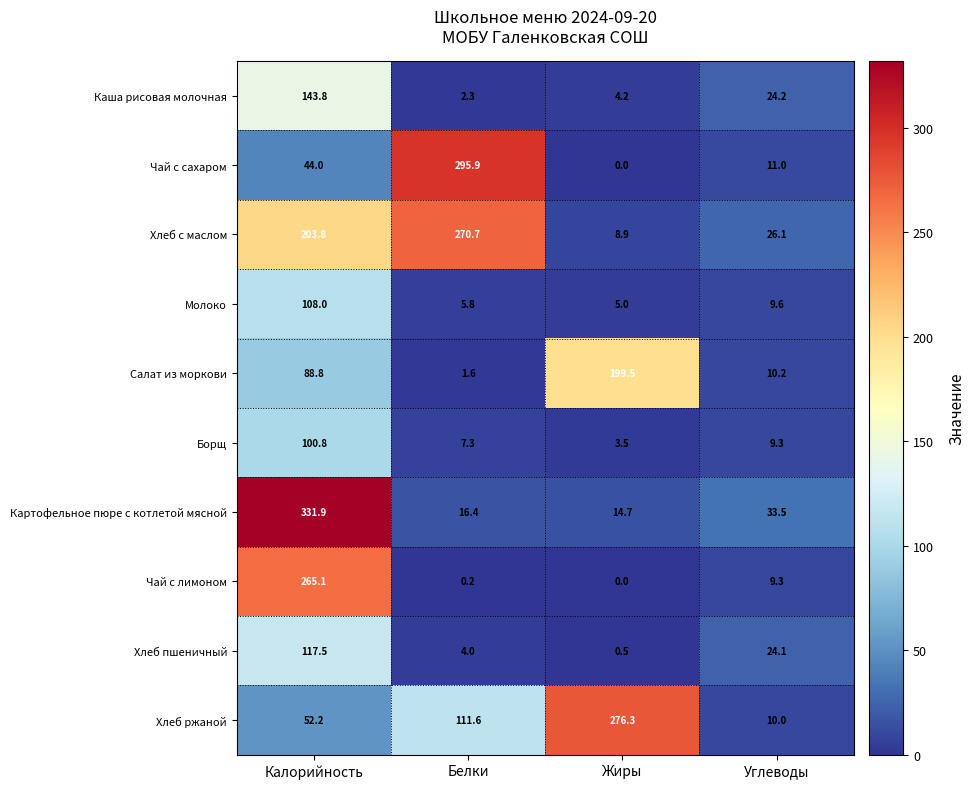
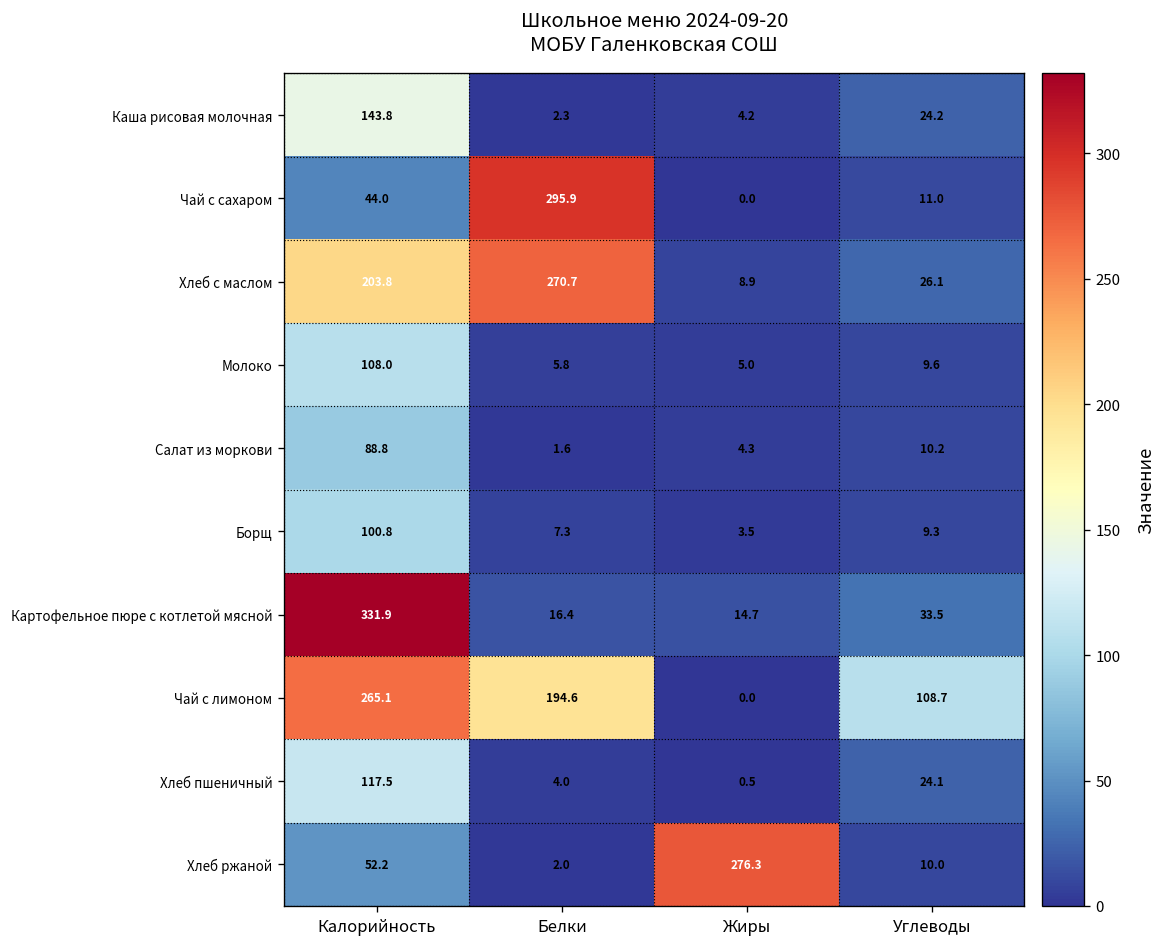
  {
    "Каша рисовая молочная": {
      "Калорийность": 143.8,
      "Белки": 2.3,
      "Жиры": 4.2,
      "Углеводы": 24.2
    },
    "Чай с сахаром": {
      "Калорийность": 44.0,
      "Белки": 295.9,
      "Жиры": 0.0,
      "Углеводы": 11.0
    },
    "Хлеб с маслом": {
      "Калорийность": 203.8,
      "Белки": 270.7,
      "Жиры": 8.9,
      "Углеводы": 26.1
    },
    "Молоко": {
      "Калорийность": 108.0,
      "Белки": 5.8,
      "Жиры": 5.0,
      "Углеводы": 9.6
    },
    "Салат из моркови": {
      "Калорийность": 88.8,
      "Белки": 1.6,
-     "Жиры": 199.5,
+     "Жиры": 4.3,
      "Углеводы": 10.2
    },
    "Борщ": {
      "Калорийность": 100.8,
      "Белки": 7.3,
      "Жиры": 3.5,
      "Углеводы": 9.3
    },
    "Картофельное пюре с котлетой мясной": {
      "Калорийность": 331.9,
      "Белки": 16.4,
      "Жиры": 14.7,
      "Углеводы": 33.5
    },
    "Чай с лимоном": {
      "Калорийность": 265.1,
-     "Белки": 0.2,
+     "Белки": 194.6,
      "Жиры": 0.0,
-     "Углеводы": 9.3
+     "Углеводы": 108.7
    },
    "Хлеб пшеничный": {
      "Калорийность": 117.5,
      "Белки": 4.0,
      "Жиры": 0.5,
      "Углеводы": 24.1
    },
    "Хлеб ржаной": {
      "Калорийность": 52.2,
-     "Белки": 111.6,
+     "Белки": 2.0,
      "Жиры": 276.3,
      "Углеводы": 10.0
    }
  }
